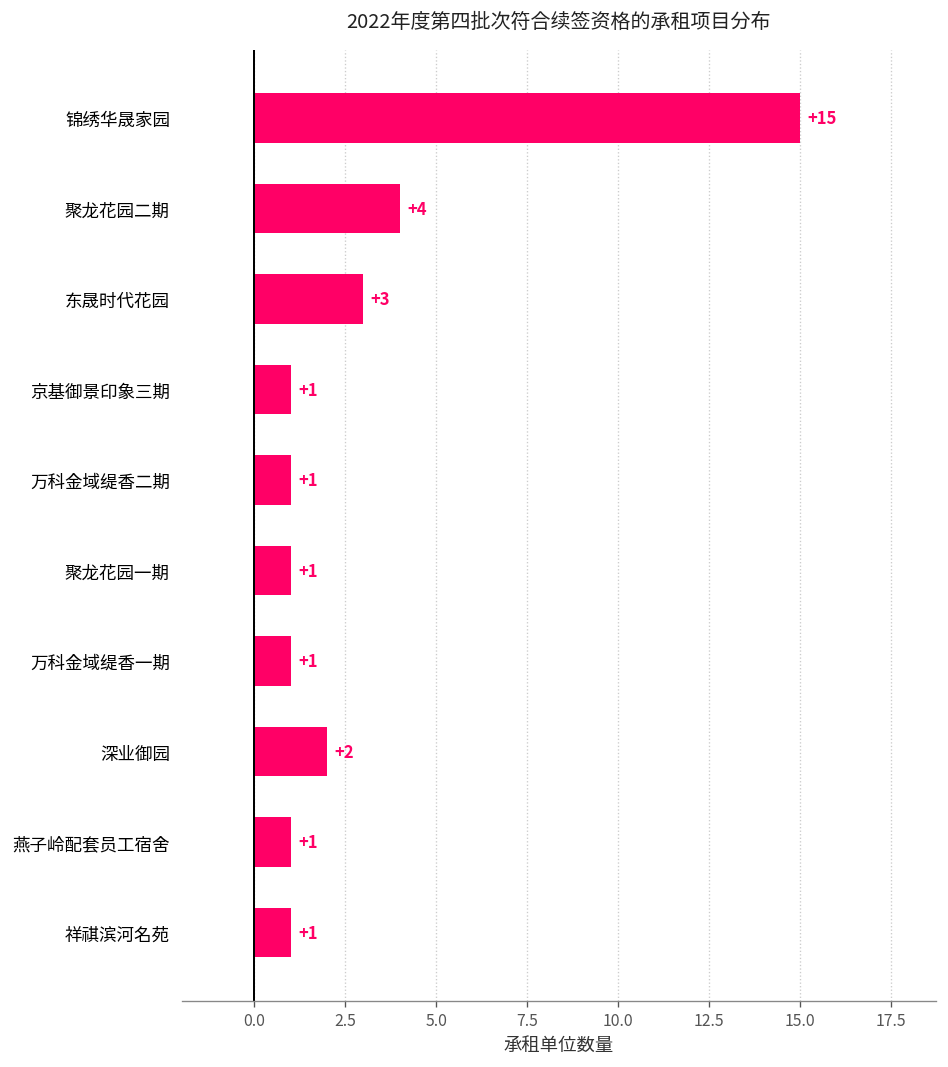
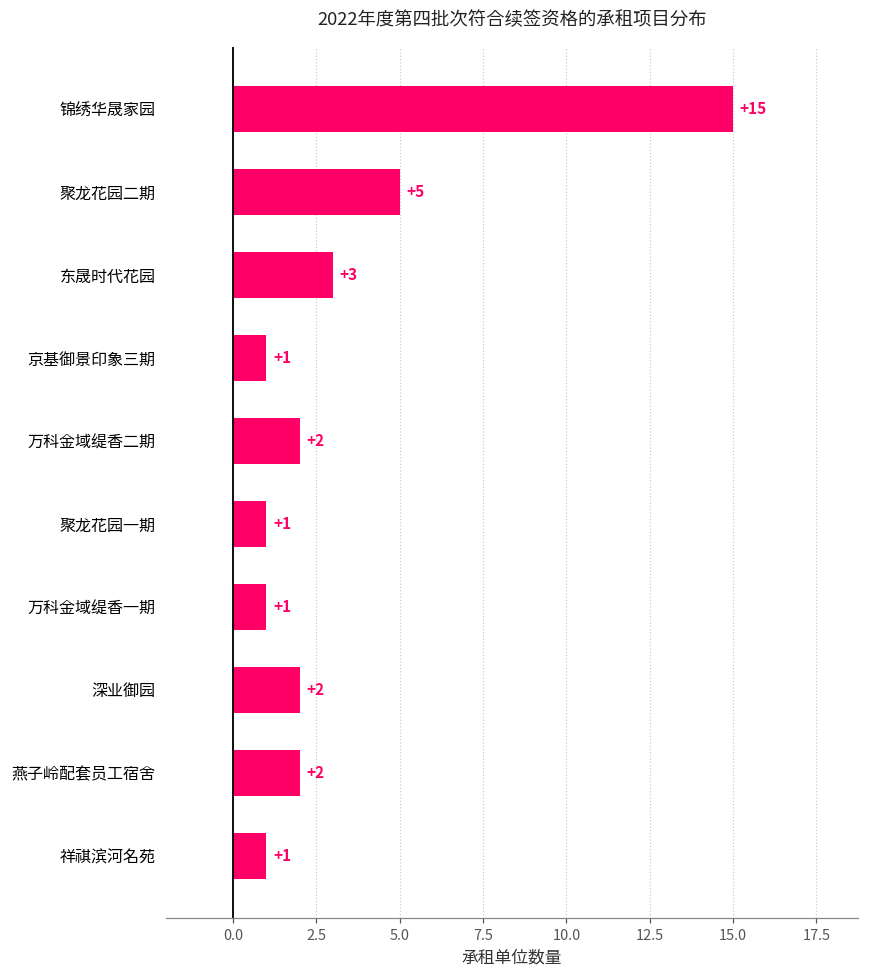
  {
    "锦绣华晟家园": "+15",
-   "聚龙花园二期": "+4",
+   "聚龙花园二期": "+5",
    "东晟时代花园": "+3",
    "京基御景印象三期": "+1",
-   "万科金域缇香二期": "+1",
+   "万科金域缇香二期": "+2",
    "聚龙花园一期": "+1",
    "万科金域缇香一期": "+1",
    "深业御园": "+2",
-   "燕子岭配套员工宿舍": "+1",
+   "燕子岭配套员工宿舍": "+2",
    "祥祺滨河名苑": "+1"
  }
